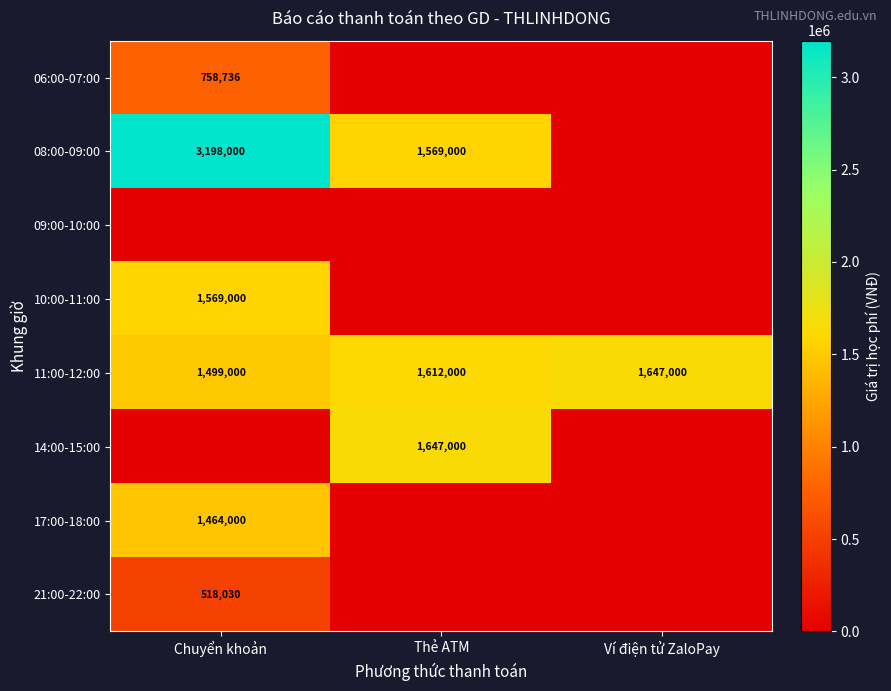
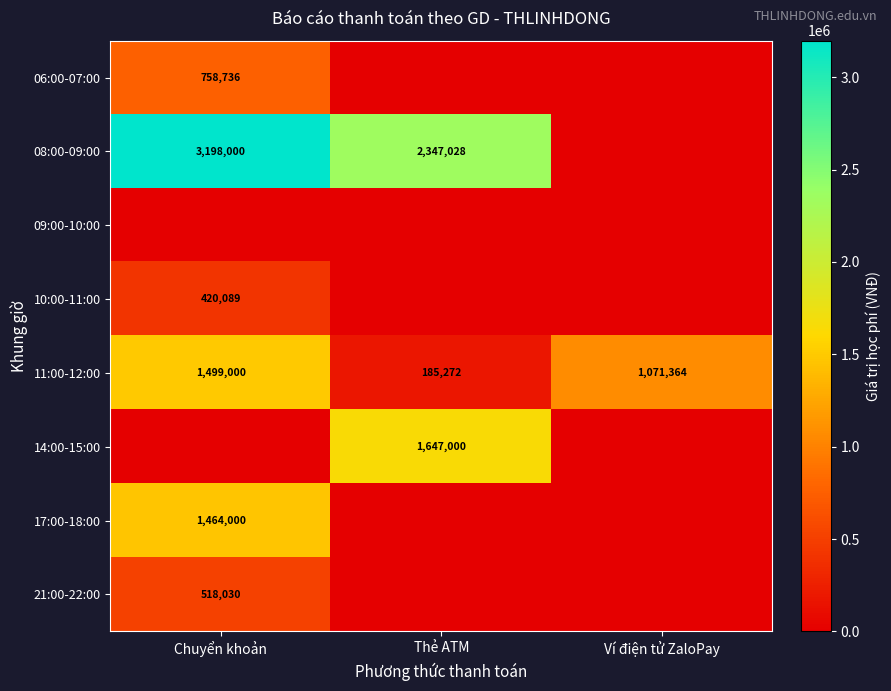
  {
    "06:00-07:00": {
      "Chuyển khoản": "758,736"
    },
    "08:00-09:00": {
      "Chuyển khoản": "3,198,000",
-     "Thẻ ATM": "1,569,000"
+     "Thẻ ATM": "2,347,028"
    },
    "10:00-11:00": {
-     "Chuyển khoản": "1,569,000"
+     "Chuyển khoản": "420,089"
    },
    "11:00-12:00": {
      "Chuyển khoản": "1,499,000",
-     "Thẻ ATM": "1,612,000",
-     "Ví điện tử ZaloPay": "1,647,000"
+     "Thẻ ATM": "185,272",
+     "Ví điện tử ZaloPay": "1,071,364"
    },
    "14:00-15:00": {
      "Thẻ ATM": "1,647,000"
    },
    "17:00-18:00": {
      "Chuyển khoản": "1,464,000"
    },
    "21:00-22:00": {
      "Chuyển khoản": "518,030"
    }
  }
